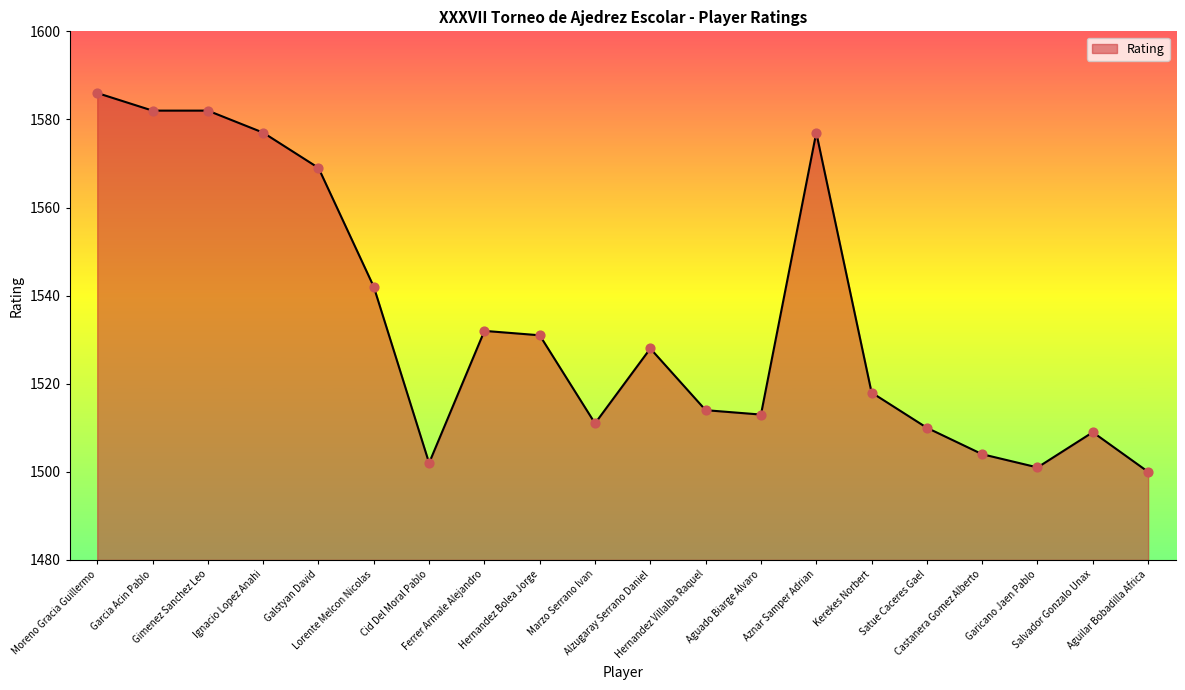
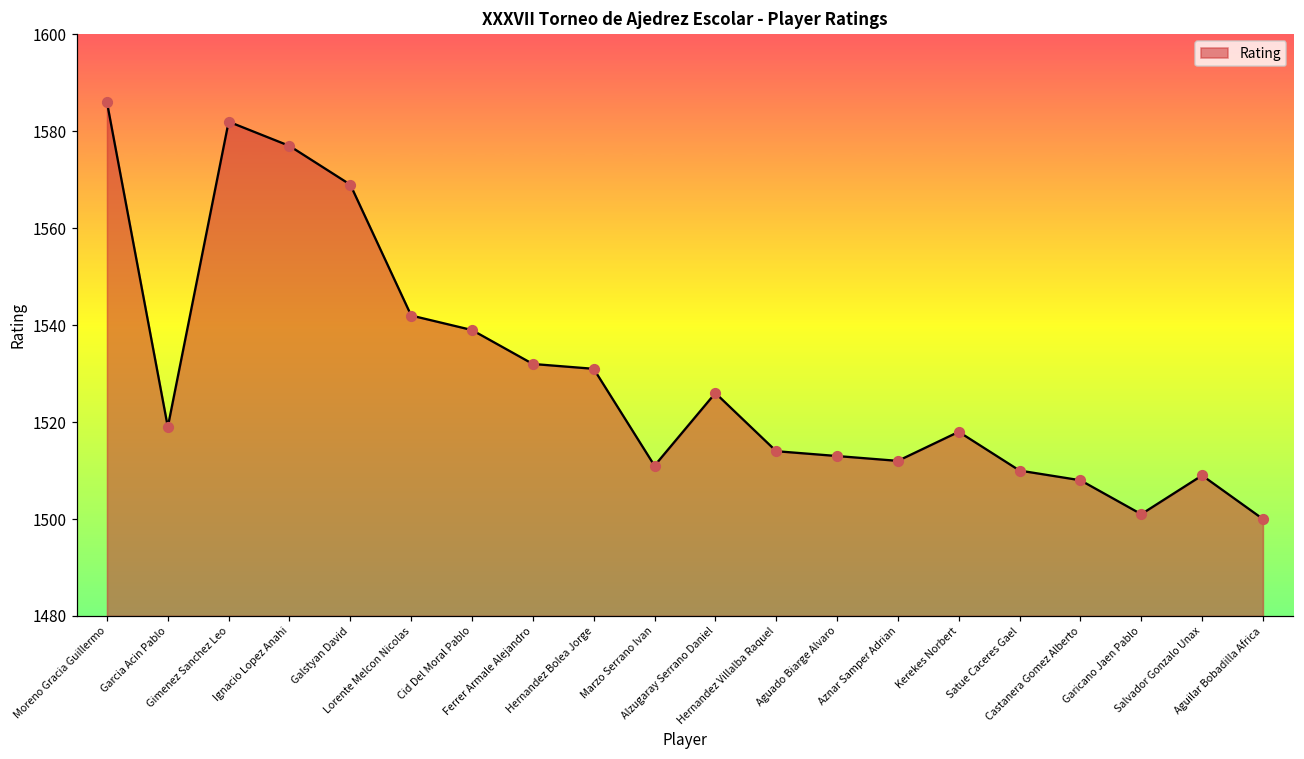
  {
    "Moreno Gracia Guillermo": 1586,
-   "Garcia Acin Pablo": 1582,
+   "Garcia Acin Pablo": 1519,
    "Gimenez Sanchez Leo": 1582,
    "Ignacio Lopez Anahi": 1577,
    "Galstyan David": 1569,
    "Lorente Melcon Nicolas": 1542,
-   "Cid Del Moral Pablo": 1502,
+   "Cid Del Moral Pablo": 1539,
    "Ferrer Armale Alejandro": 1532,
    "Hernandez Bolea Jorge": 1531,
    "Marzo Serrano Ivan": 1511,
-   "Alzugaray Serrano Daniel": 1528,
+   "Alzugaray Serrano Daniel": 1526,
    "Hernandez Villalba Raquel": 1514,
    "Aguado Biarge Alvaro": 1513,
-   "Aznar Samper Adrian": 1577,
+   "Aznar Samper Adrian": 1512,
    "Kerekes Norbert": 1518,
    "Satue Caceres Gael": 1510,
-   "Castanera Gomez Alberto": 1504,
+   "Castanera Gomez Alberto": 1508,
    "Garicano Jaen Pablo": 1501,
    "Salvador Gonzalo Unax": 1509,
    "Aguilar Bobadilla Africa": 1500
  }
